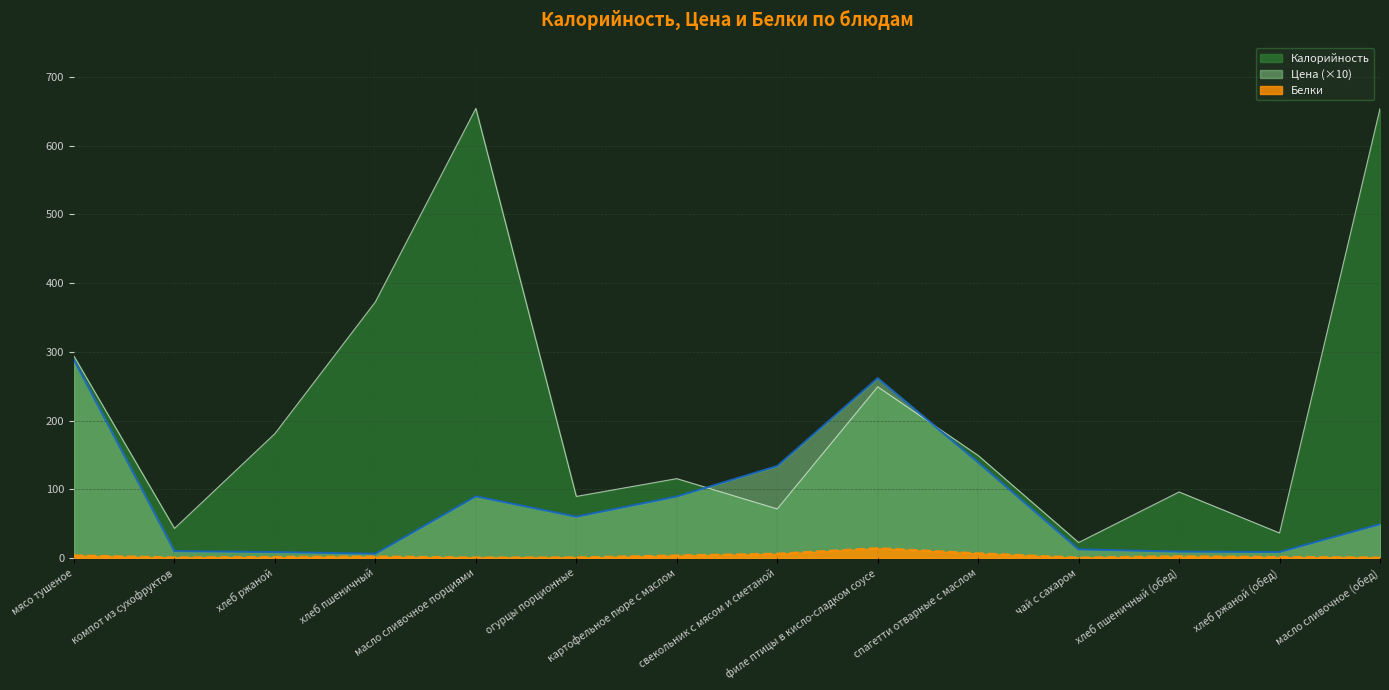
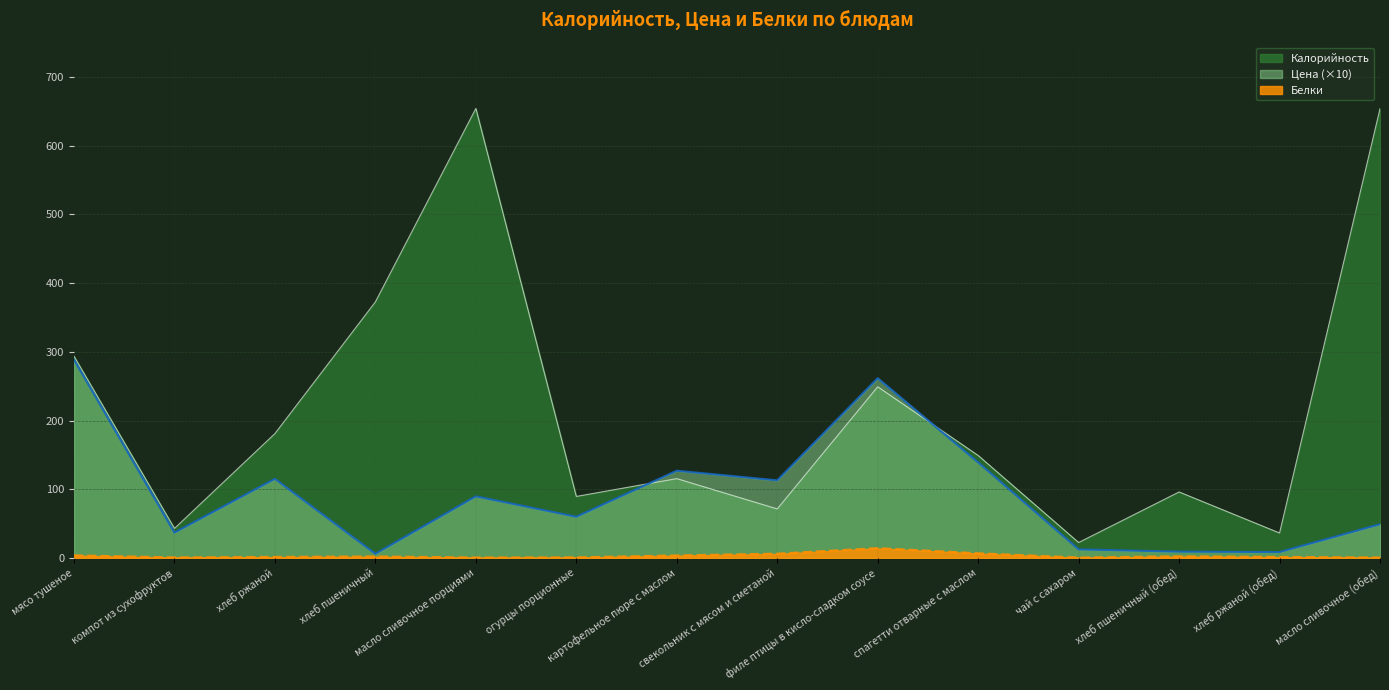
  {
    "Калорийность": {
      "мясо тушеное": 290,
      "компот из сухофруктов": 40,
      "хлеб ржаной": 180,
      "хлеб пшеничный": 370,
      "масло сливочное порциями": 650,
      "огурцы порционные": 90,
      "картофельное пюре с маслом": 120,
      "свекольник с мясом и сметаной": 70,
      "филе птицы в кисло-сладком соусе": 250,
      "спагетти отварные с маслом": 150,
      "чай с сахаром": 20,
      "хлеб пшеничный (обед)": 100,
      "хлеб ржаной (обед)": 40,
      "масло сливочное (обед)": 650
    },
    "Цена (×10)": {
      "мясо тушеное": 290,
-     "компот из сухофруктов": 10,
-     "хлеб ржаной": 10,
+     "компот из сухофруктов": 40,
+     "хлеб ржаной": 120,
      "хлеб пшеничный": 10,
      "масло сливочное порциями": 90,
      "огурцы порционные": 60,
-     "картофельное пюре с маслом": 90,
-     "свекольник с мясом и сметаной": 130,
+     "картофельное пюре с маслом": 130,
+     "свекольник с мясом и сметаной": 110,
      "филе птицы в кисло-сладком соусе": 260,
      "спагетти отварные с маслом": 140,
      "чай с сахаром": 10,
      "хлеб пшеничный (обед)": 10,
      "хлеб ржаной (обед)": 10,
      "масло сливочное (обед)": 50
    },
    "Белки": {
      "мясо тушеное": 0,
      "компот из сухофруктов": 0,
      "хлеб ржаной": 0,
      "хлеб пшеничный": 0,
      "масло сливочное порциями": 0,
      "огурцы порционные": 0,
      "картофельное пюре с маслом": 0,
      "свекольник с мясом и сметаной": 10,
      "филе птицы в кисло-сладком соусе": 10,
      "спагетти отварные с маслом": 10,
      "чай с сахаром": 0,
      "хлеб пшеничный (обед)": 0,
      "хлеб ржаной (обед)": 0,
      "масло сливочное (обед)": 0
    }
  }
